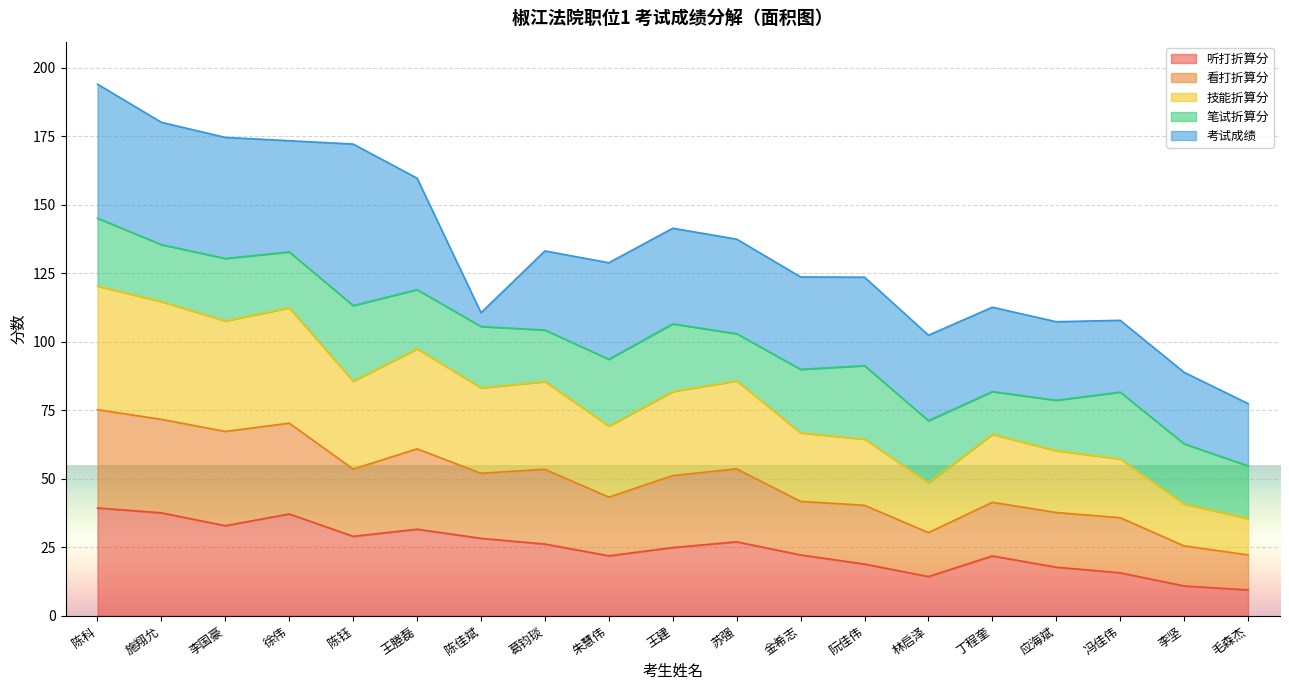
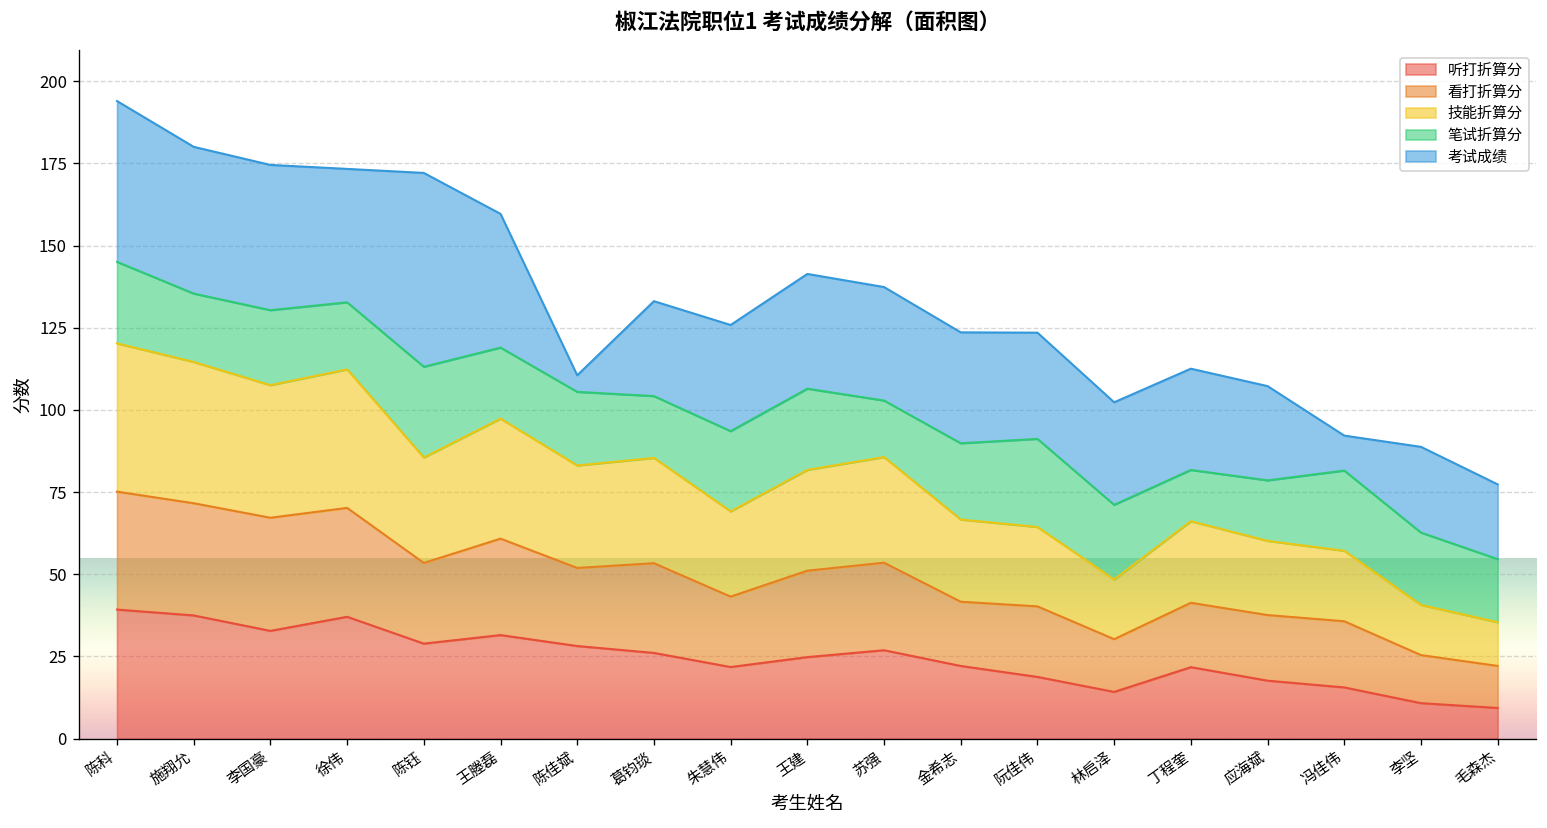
  {
    "技能折算分": {
      "陈科": 45,
      "施翔允": 43,
      "李国豪": 40,
      "徐伟": 42,
      "陈钰": 32,
      "王塍磊": 37,
      "陈佳斌": 31,
      "葛钧琰": 32,
      "朱慧伟": 26,
      "王建": 31,
      "苏强": 32,
      "金希志": 25,
      "阮佳伟": 24,
      "林启泽": 18,
      "丁程奎": 25,
      "应海斌": 23,
      "冯佳伟": 21,
      "李坚": 15,
      "毛森杰": 13
    },
    "笔试折算分": {
      "陈科": 25,
      "施翔允": 21,
      "李国豪": 23,
      "徐伟": 20,
      "陈钰": 28,
      "王塍磊": 22,
      "陈佳斌": 22,
      "葛钧琰": 19,
      "朱慧伟": 24,
      "王建": 25,
      "苏强": 17,
      "金希志": 23,
      "阮佳伟": 27,
      "林启泽": 23,
      "丁程奎": 16,
      "应海斌": 18,
      "冯佳伟": 24,
      "李坚": 22,
      "毛森杰": 19
    },
    "考试成绩": {
      "陈科": 49,
      "施翔允": 45,
      "李国豪": 44,
      "徐伟": 41,
      "陈钰": 59,
      "王塍磊": 41,
      "陈佳斌": 5,
      "葛钧琰": 29,
-     "朱慧伟": 35,
+     "朱慧伟": 32,
      "王建": 35,
      "苏强": 35,
      "金希志": 34,
      "阮佳伟": 32,
      "林启泽": 31,
      "丁程奎": 31,
      "应海斌": 29,
-     "冯佳伟": 26,
+     "冯佳伟": 11,
      "李坚": 26,
      "毛森杰": 23
    }
  }
